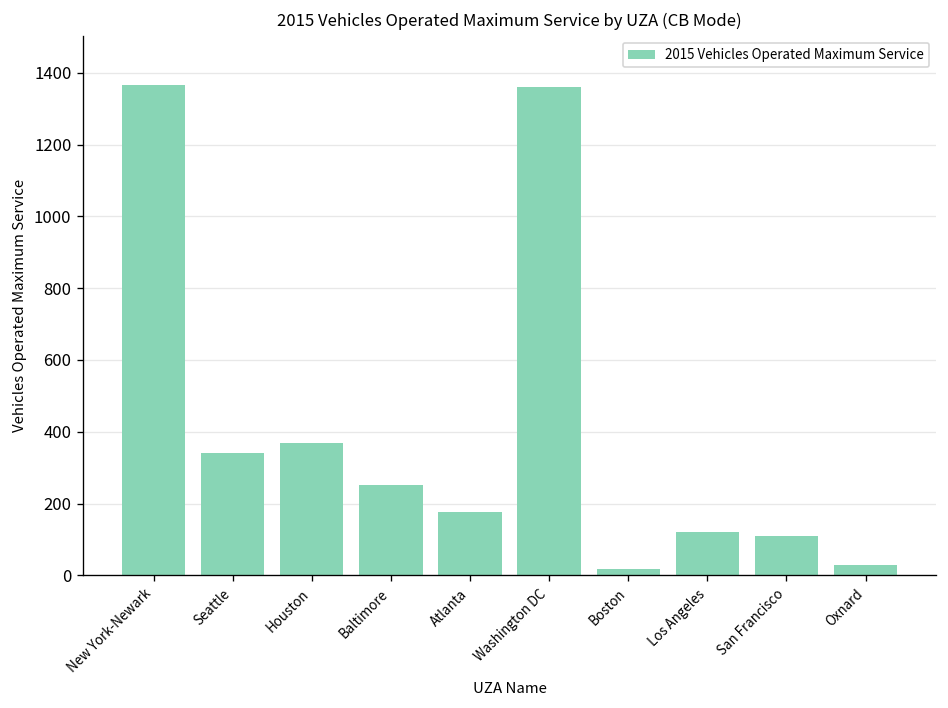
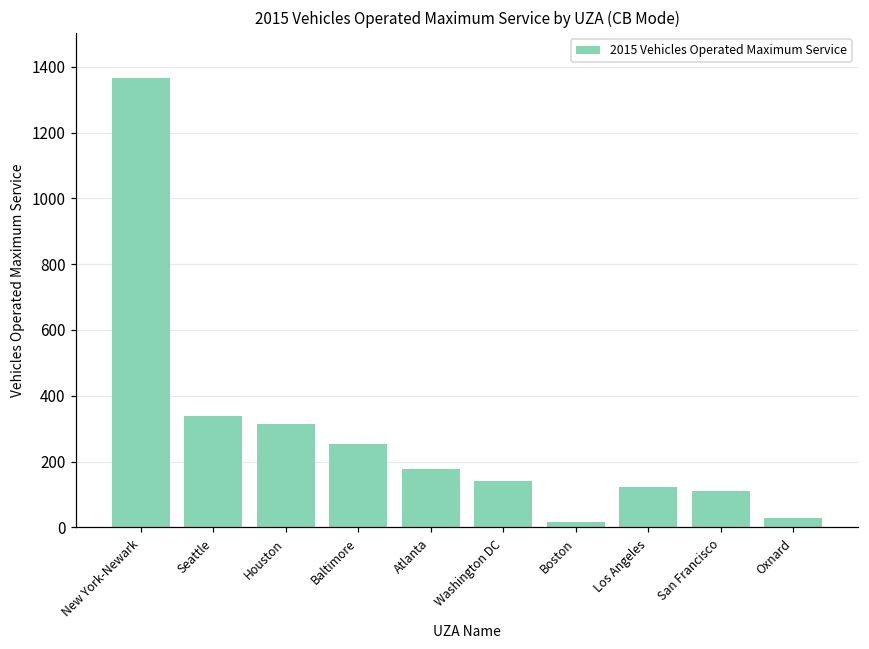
  {
    "New York-Newark": 1370,
    "Seattle": 340,
-   "Houston": 370,
+   "Houston": 310,
    "Baltimore": 250,
    "Atlanta": 180,
-   "Washington DC": 1360,
+   "Washington DC": 140,
    "Boston": 20,
    "Los Angeles": 120,
    "San Francisco": 110,
    "Oxnard": 30
  }
